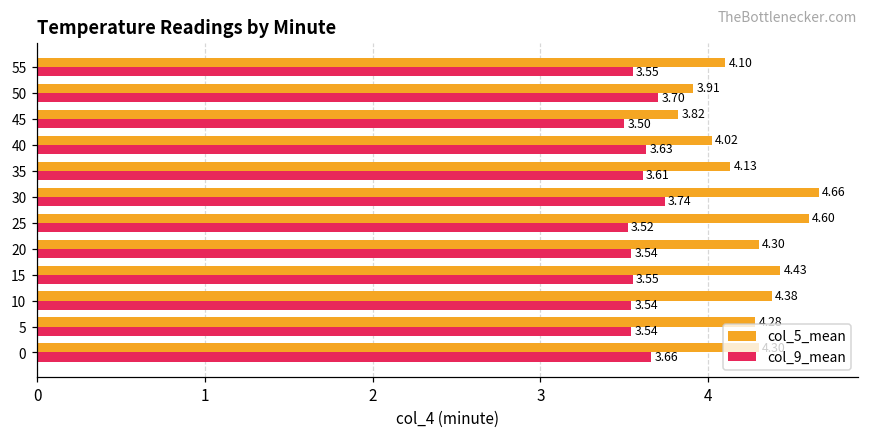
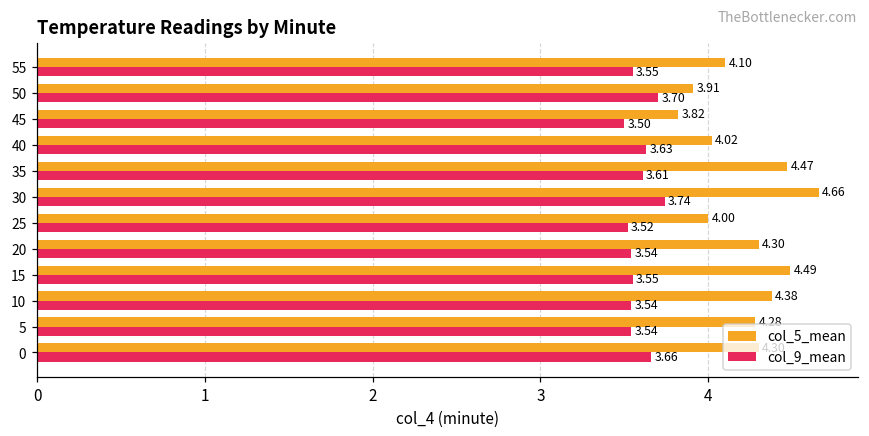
  {
    "col_5_mean": {
      "55": 4.10,
      "50": 3.91,
      "45": 3.82,
      "40": 4.02,
-     "35": 4.13,
+     "35": 4.47,
      "30": 4.66,
-     "25": 4.60,
+     "25": 4.00,
      "20": 4.30,
-     "15": 4.43,
+     "15": 4.49,
      "10": 4.38
    },
    "col_9_mean": {
      "55": 3.55,
      "50": 3.70,
      "45": 3.50,
      "40": 3.63,
      "35": 3.61,
      "30": 3.74,
      "25": 3.52,
      "20": 3.54,
      "15": 3.55,
      "10": 3.54,
      "5": 3.54,
      "0": 3.66
    }
  }
